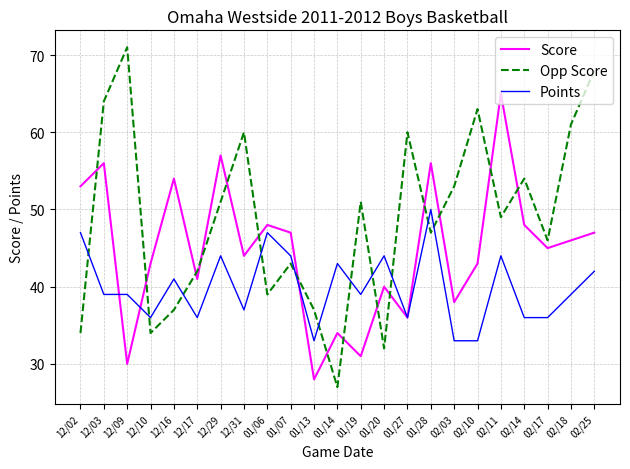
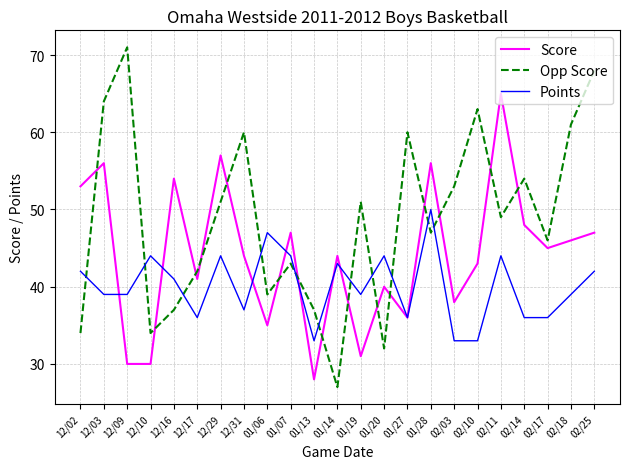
  {
    "Score": {
      "12/02": 53,
      "12/03": 56,
      "12/09": 30,
-     "12/10": 43,
+     "12/10": 30,
      "12/16": 54,
      "12/17": 41,
      "12/29": 57,
      "12/31": 44,
-     "01/06": 48,
+     "01/06": 35,
      "01/07": 47,
      "01/13": 28,
-     "01/14": 34,
+     "01/14": 44,
      "01/19": 31,
      "01/20": 40,
      "01/28": 56,
      "02/03": 38,
      "02/10": 43,
      "02/14": 48,
      "02/17": 45,
      "02/18": 46,
      "02/25": 47
    },
    "Opp Score": {
      "12/02": 34,
      "12/03": 64,
      "12/09": 71,
      "12/10": 34,
      "12/16": 37,
      "12/17": 42,
      "12/29": 51,
      "12/31": 60,
      "01/06": 39,
      "01/07": 43,
      "01/13": 37,
      "01/14": 27,
      "01/19": 51,
      "01/20": 32,
      "01/27": 60,
      "01/28": 47,
      "02/03": 53,
      "02/10": 63,
      "02/11": 49,
      "02/14": 54,
      "02/17": 46,
      "02/18": 61
    },
    "Points": {
-     "12/02": 47,
+     "12/02": 42,
      "12/03": 39,
      "12/09": 39,
-     "12/10": 36,
+     "12/10": 44,
      "12/16": 41,
      "12/17": 36,
      "12/29": 44,
      "12/31": 37,
      "01/06": 47,
      "01/07": 44,
      "01/13": 33,
      "01/14": 43,
      "01/19": 39,
      "01/20": 44,
      "01/28": 50,
      "02/03": 33,
      "02/10": 33,
      "02/11": 44,
      "02/14": 36,
      "02/17": 36,
      "02/18": 39,
      "02/25": 42
    }
  }
